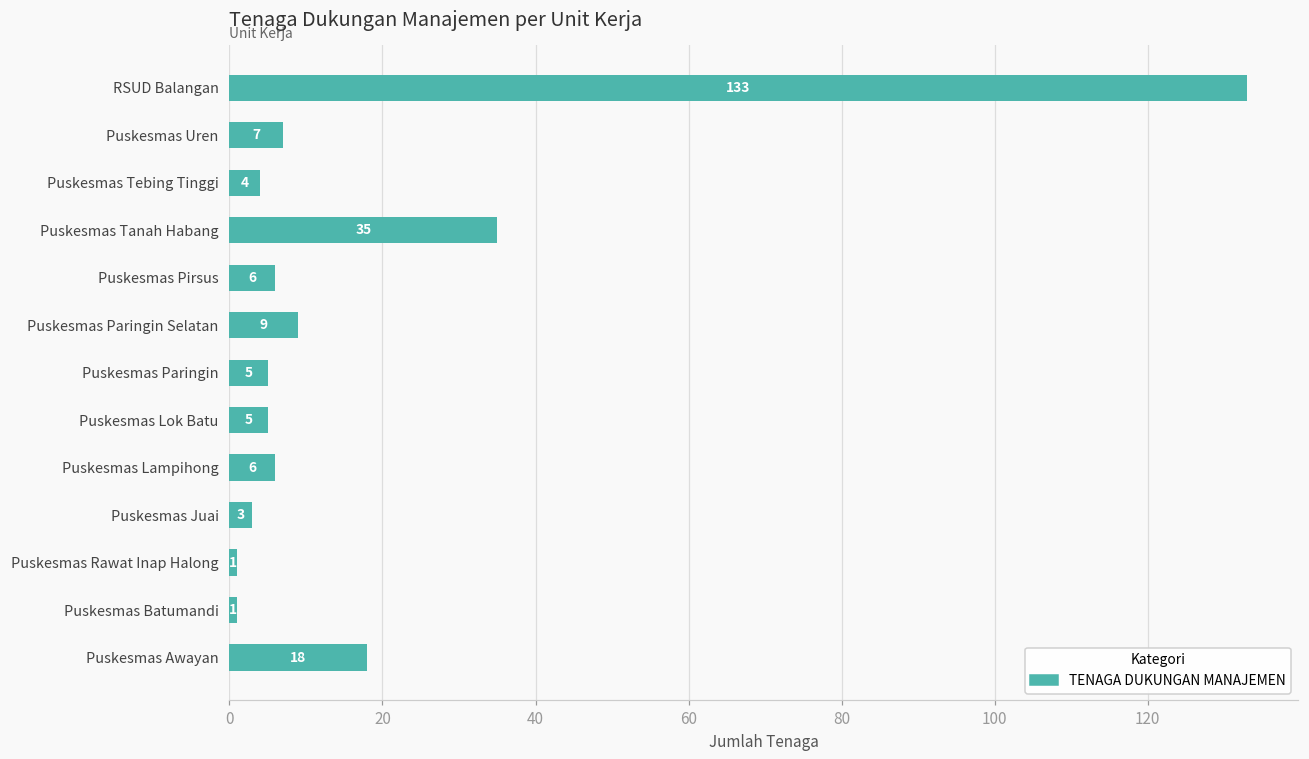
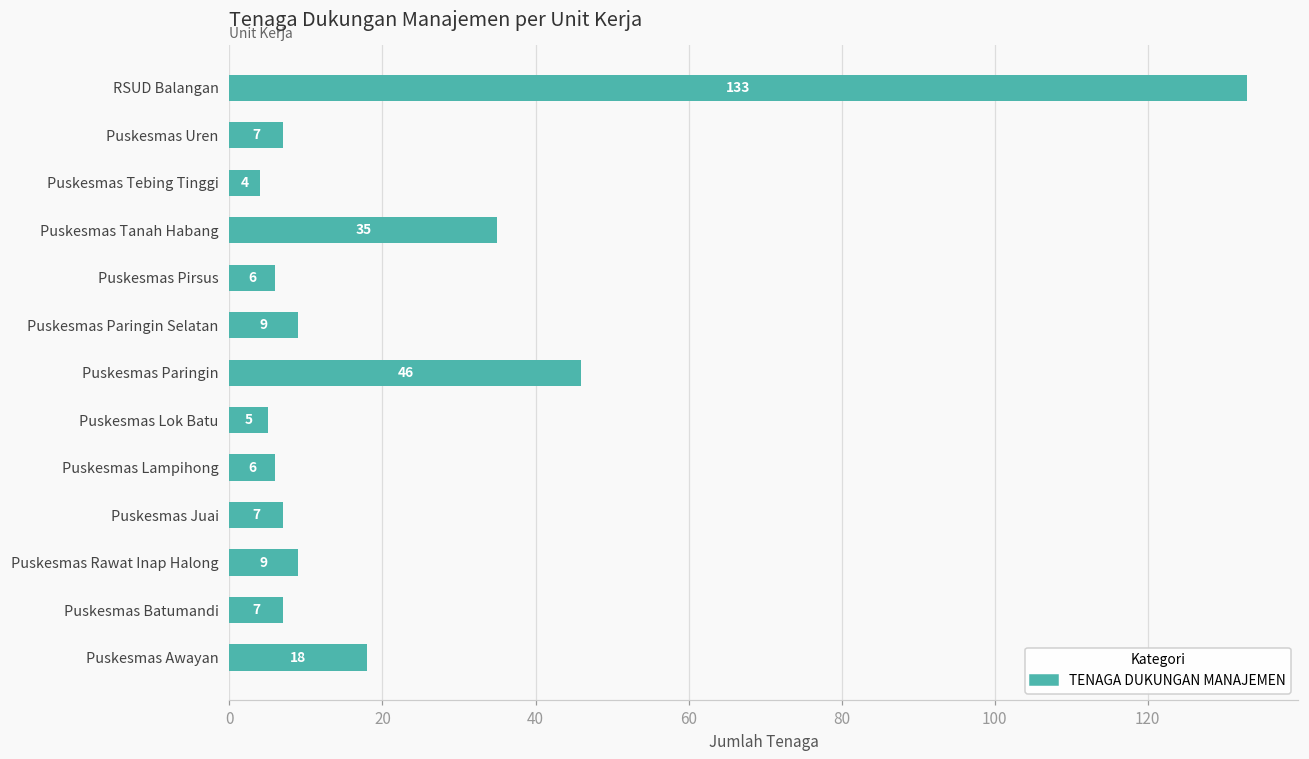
  {
    "RSUD Balangan": 133,
    "Puskesmas Uren": 7,
    "Puskesmas Tebing Tinggi": 4,
    "Puskesmas Tanah Habang": 35,
    "Puskesmas Pirsus": 6,
    "Puskesmas Paringin Selatan": 9,
-   "Puskesmas Paringin": 5,
+   "Puskesmas Paringin": 46,
    "Puskesmas Lok Batu": 5,
    "Puskesmas Lampihong": 6,
-   "Puskesmas Juai": 3,
-   "Puskesmas Rawat Inap Halong": 1,
-   "Puskesmas Batumandi": 1,
+   "Puskesmas Juai": 7,
+   "Puskesmas Rawat Inap Halong": 9,
+   "Puskesmas Batumandi": 7,
    "Puskesmas Awayan": 18
  }
